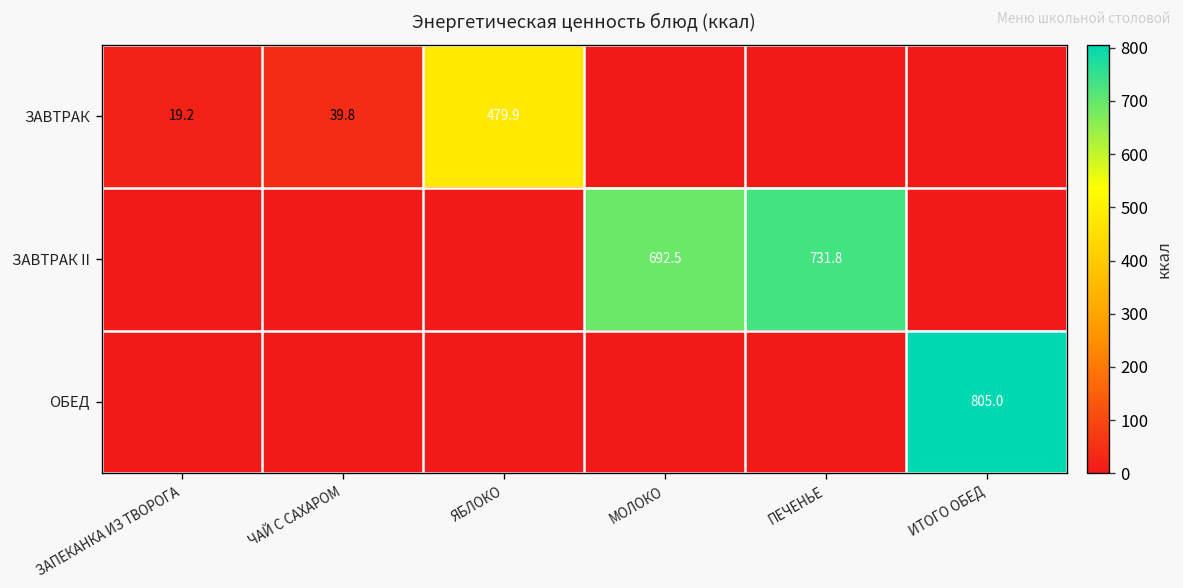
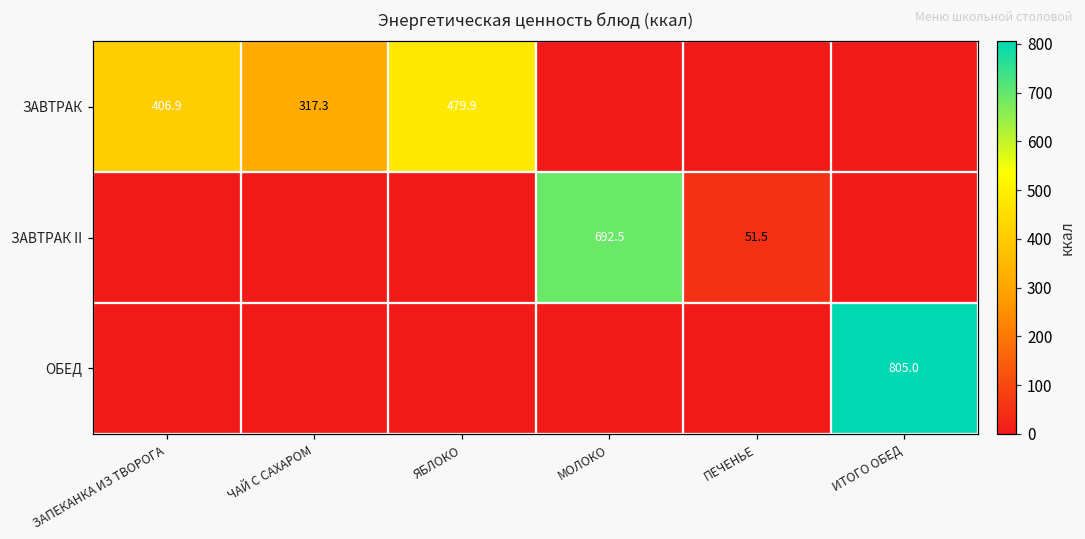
  {
    "ЗАВТРАК": {
-     "ЗАПЕКАНКА ИЗ ТВОРОГА": 19.2,
-     "ЧАЙ С САХАРОМ": 39.8,
+     "ЗАПЕКАНКА ИЗ ТВОРОГА": 406.9,
+     "ЧАЙ С САХАРОМ": 317.3,
      "ЯБЛОКО": 479.9
    },
    "ЗАВТРАК II": {
      "МОЛОКО": 692.5,
-     "ПЕЧЕНЬЕ": 731.8
+     "ПЕЧЕНЬЕ": 51.5
    },
    "ОБЕД": {
      "ИТОГО ОБЕД": 805.0
    }
  }
